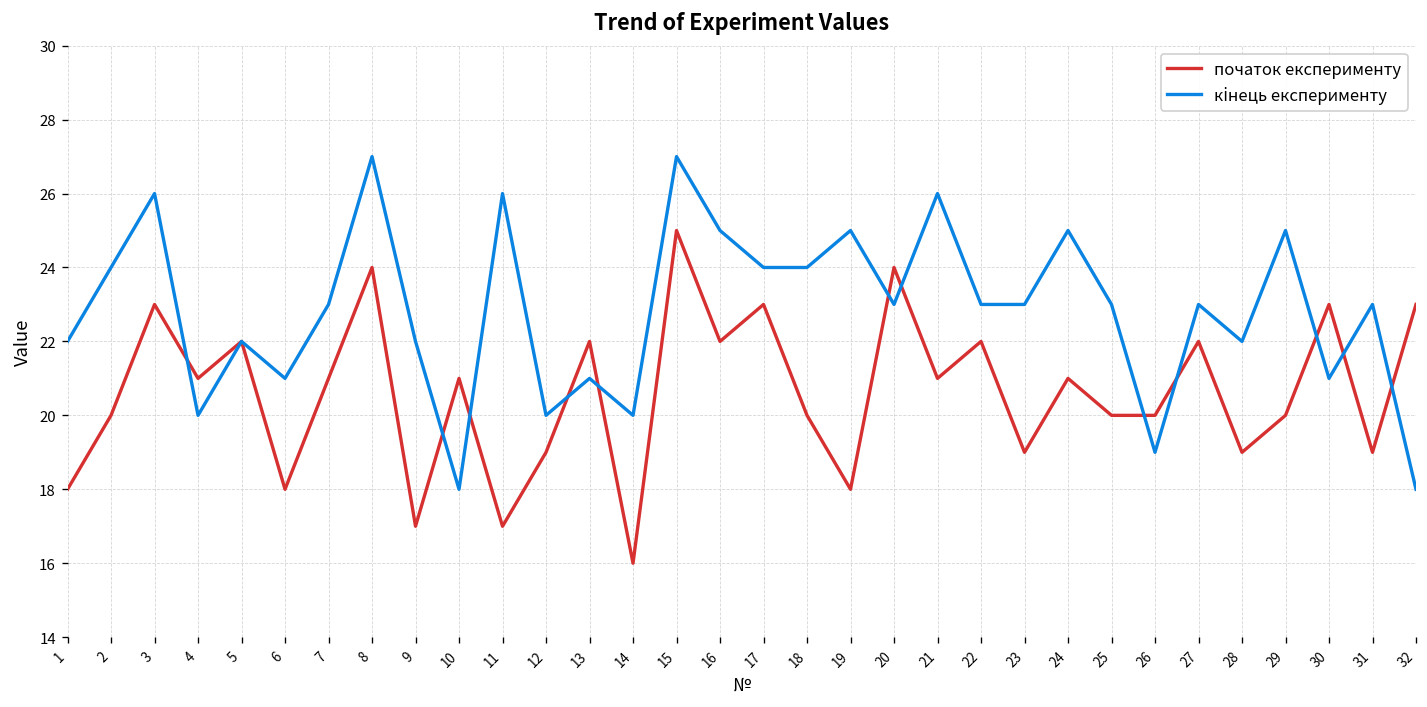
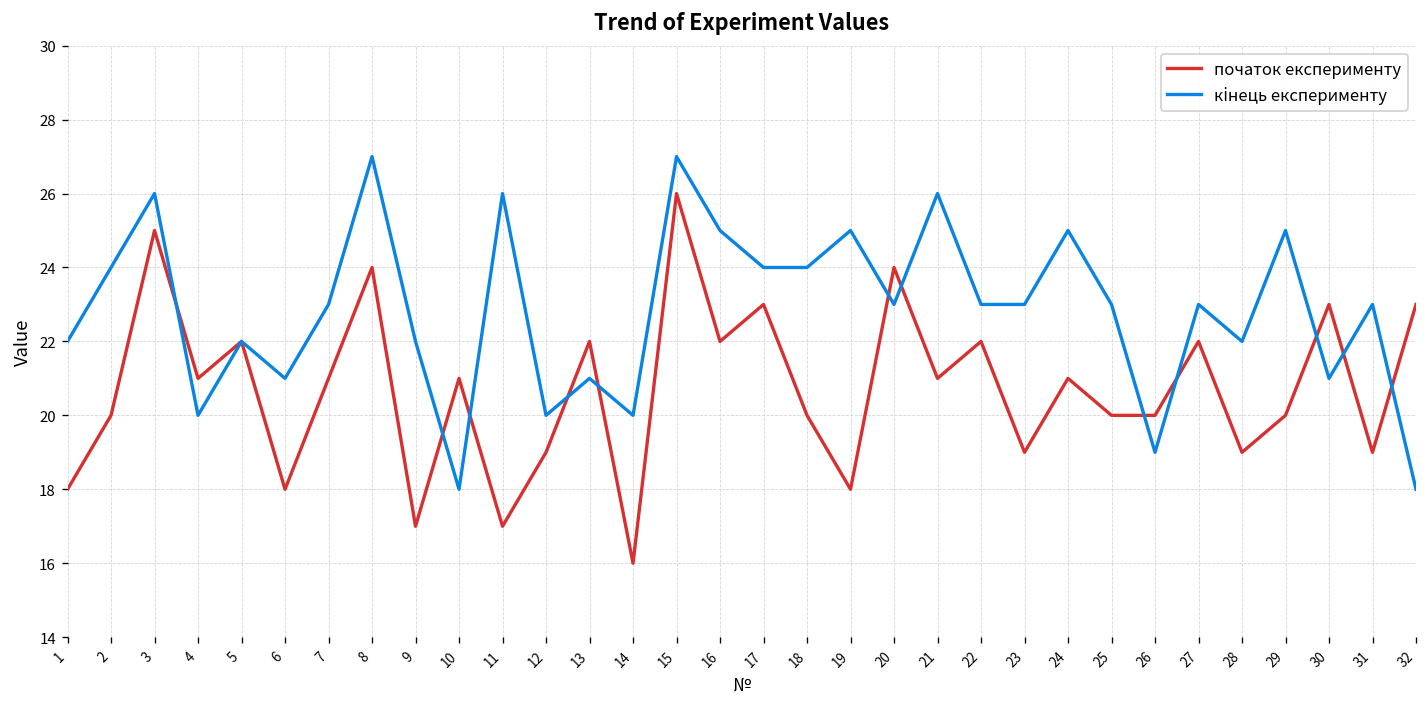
  {
    "початок експерименту": {
      "1": 18,
      "2": 20,
-     "3": 23,
+     "3": 25,
      "4": 21,
      "6": 18,
      "7": 21,
      "8": 24,
      "9": 17,
      "10": 21,
      "11": 17,
      "12": 19,
      "13": 22,
      "14": 16,
-     "15": 25,
+     "15": 26,
      "16": 22,
      "17": 23,
      "18": 20,
      "19": 18,
      "20": 24,
      "21": 21,
      "22": 22,
      "23": 19,
      "24": 21,
      "25": 20,
      "26": 20,
      "27": 22,
      "28": 19,
      "29": 20,
      "30": 23,
      "31": 19,
      "32": 23
    },
    "кінець експерименту": {
      "1": 22,
      "2": 24,
      "3": 26,
      "4": 20,
      "6": 21,
      "7": 23,
      "8": 27,
      "9": 22,
      "10": 18,
      "11": 26,
      "12": 20,
      "13": 21,
      "14": 20,
      "15": 27,
      "16": 25,
      "17": 24,
      "18": 24,
      "19": 25,
      "20": 23,
      "21": 26,
      "22": 23,
      "23": 23,
      "24": 25,
      "25": 23,
      "26": 19,
      "27": 23,
      "28": 22,
      "29": 25,
      "30": 21,
      "31": 23,
      "32": 18
    }
  }
